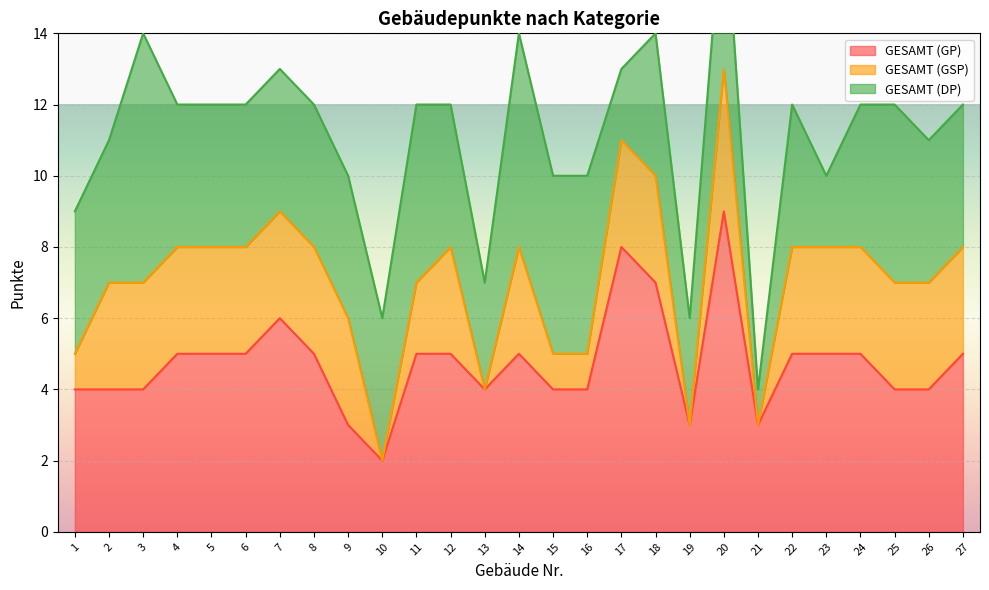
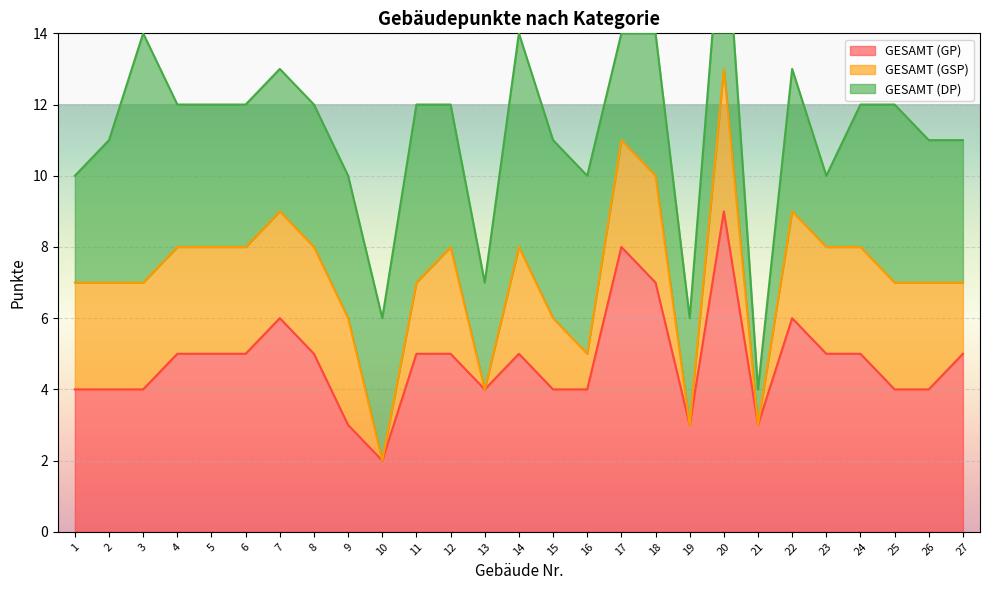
  {
    "GESAMT (GP)": {
      "1": 4,
      "2": 4,
      "3": 4,
      "4": 5,
      "5": 5,
      "6": 5,
      "7": 6,
      "8": 5,
      "9": 3,
      "11": 5,
      "12": 5,
      "14": 5,
      "15": 4,
      "16": 4,
      "17": 8,
      "18": 7,
      "20": 9,
-     "22": 5,
+     "22": 6,
      "23": 5,
      "24": 5,
      "25": 4,
      "26": 4,
      "27": 5
    },
    "GESAMT (GSP)": {
-     "1": 1,
+     "1": 3,
      "2": 3,
      "3": 3,
      "4": 3,
      "5": 3,
      "6": 3,
      "7": 3,
      "8": 3,
      "9": 3,
      "11": 2,
      "12": 3,
      "14": 3,
-     "15": 1,
+     "15": 2,
      "16": 1,
      "17": 3,
      "18": 3,
      "20": 4,
      "22": 3,
      "23": 3,
      "24": 3,
      "25": 3,
      "26": 3,
-     "27": 3
+     "27": 2
    },
    "GESAMT (DP)": {
-     "1": 4,
+     "1": 3,
      "2": 4,
      "3": 7,
      "4": 4,
      "5": 4,
      "6": 4,
      "7": 4,
      "8": 4,
      "9": 4,
      "10": 4,
      "11": 5,
      "12": 4,
      "13": 3,
      "14": 6,
      "15": 5,
      "16": 5,
-     "17": 2,
+     "17": 3,
      "18": 4,
      "19": 3,
      "21": 1,
      "22": 4,
      "23": 2,
      "24": 4,
      "25": 5,
      "26": 4,
      "27": 4
    }
  }
